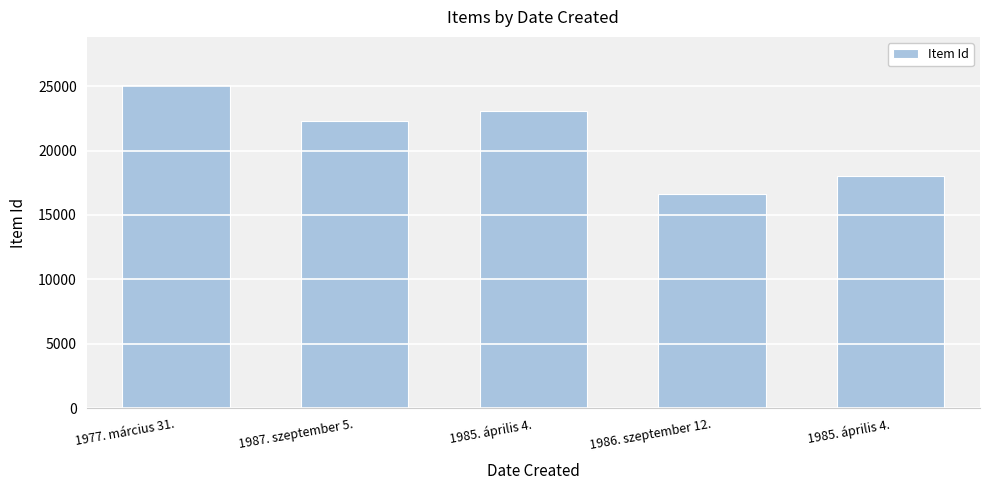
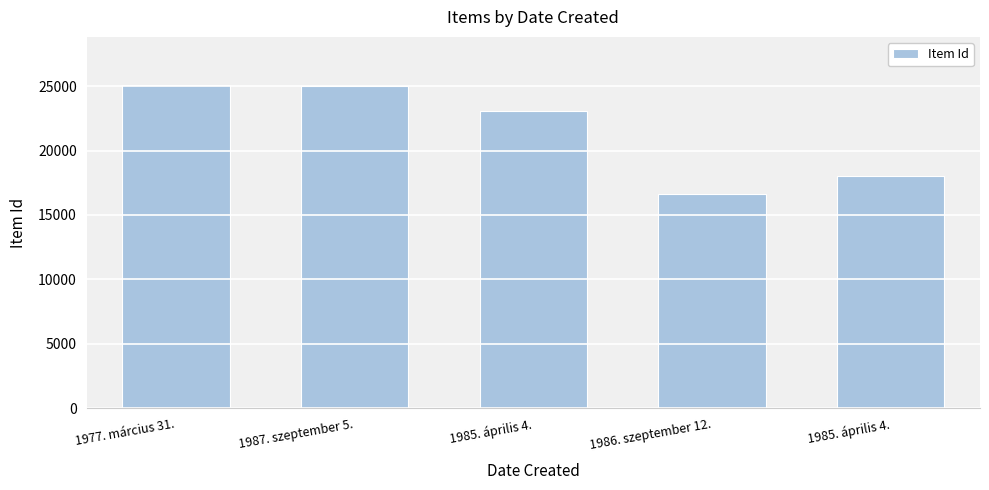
  {
    "1977. március 31.": 25100,
-   "1987. szeptember 5.": 22300,
+   "1987. szeptember 5.": 25000,
    "1986. szeptember 12.": 16600
  }
